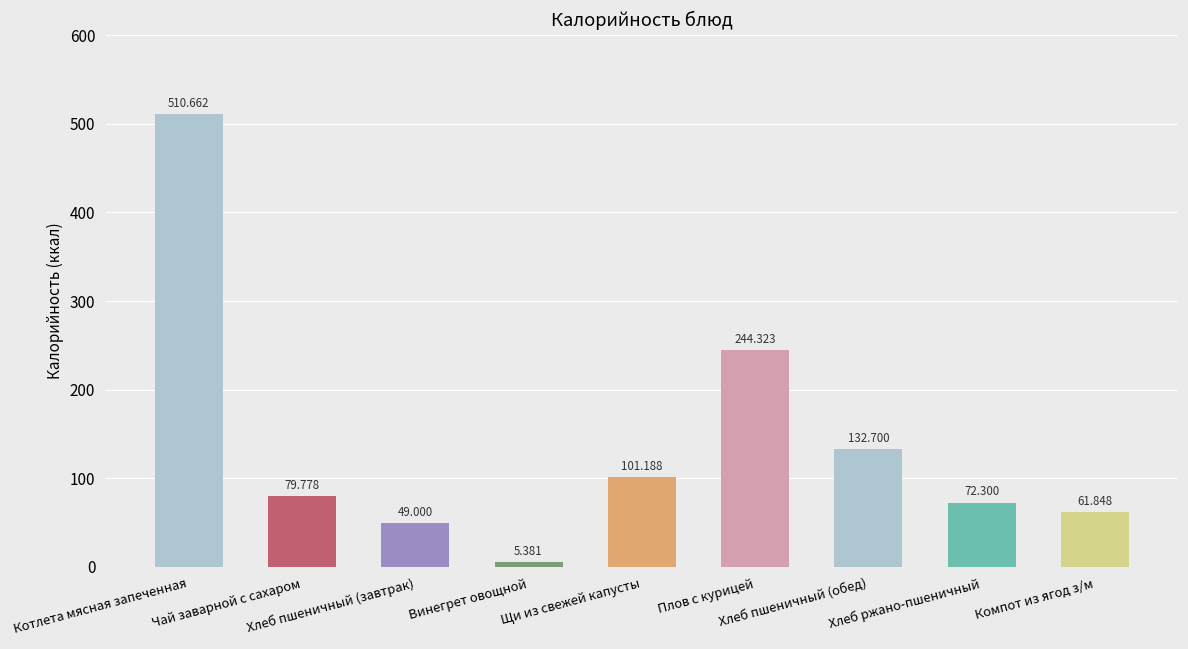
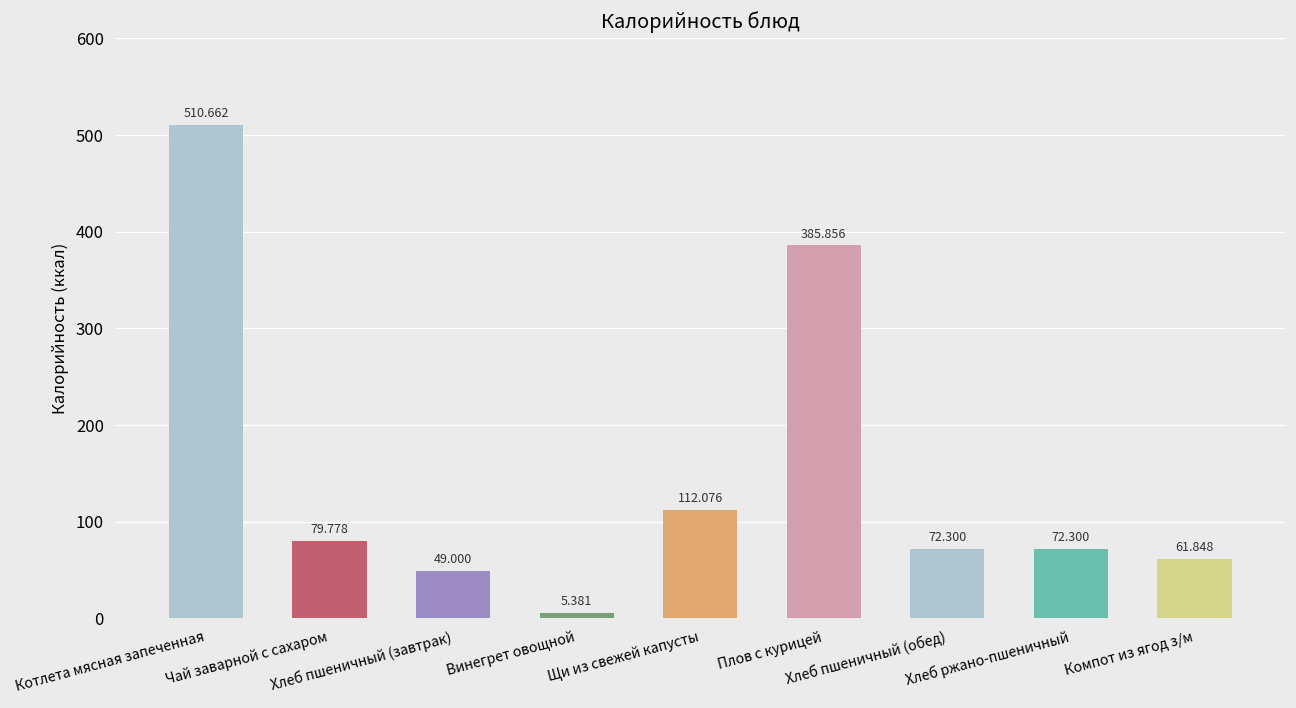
  {
    "Котлета мясная запеченная": 510.662,
    "Чай заварной с сахаром": 79.778,
    "Хлеб пшеничный (завтрак)": 49.000,
    "Винегрет овощной": 5.381,
-   "Щи из свежей капусты": 101.188,
-   "Плов с курицей": 244.323,
-   "Хлеб пшеничный (обед)": 132.700,
+   "Щи из свежей капусты": 112.076,
+   "Плов с курицей": 385.856,
+   "Хлеб пшеничный (обед)": 72.300,
    "Хлеб ржано-пшеничный": 72.300,
    "Компот из ягод з/м": 61.848
  }
